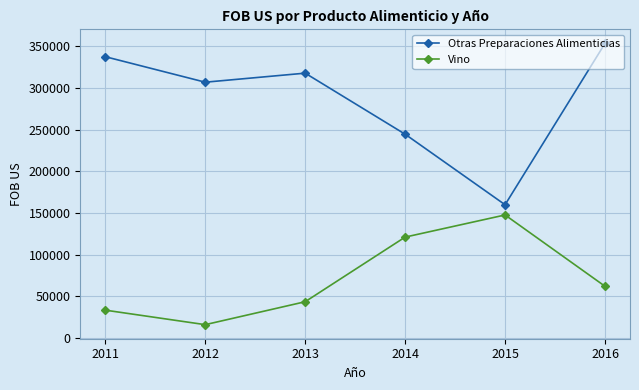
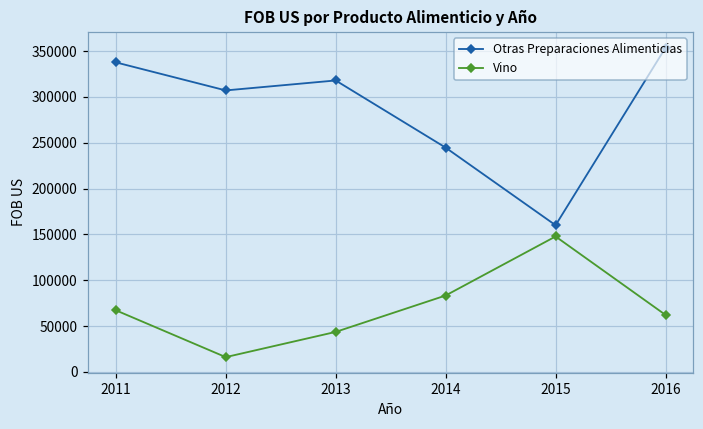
  {
    "Otras Preparaciones Alimenticias": {
      "2011": 340000,
      "2012": 310000,
      "2013": 320000,
      "2014": 240000,
      "2015": 160000
    },
    "Vino": {
-     "2011": 30000,
+     "2011": 70000,
      "2012": 20000,
      "2013": 40000,
-     "2014": 120000,
+     "2014": 80000,
      "2015": 150000,
      "2016": 60000
    }
  }
